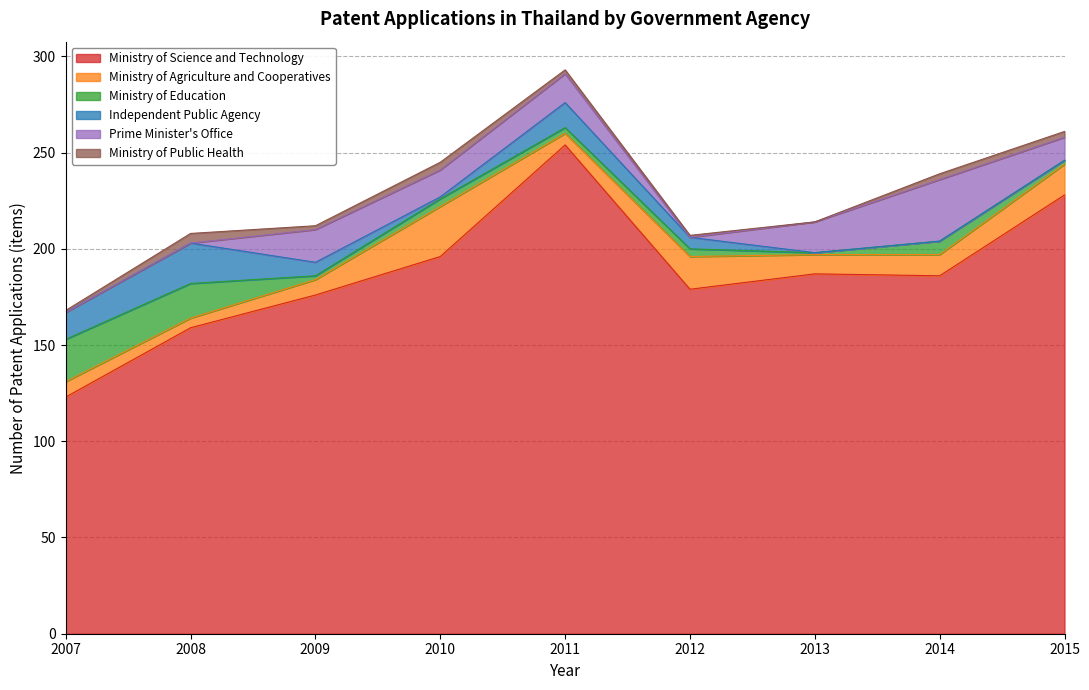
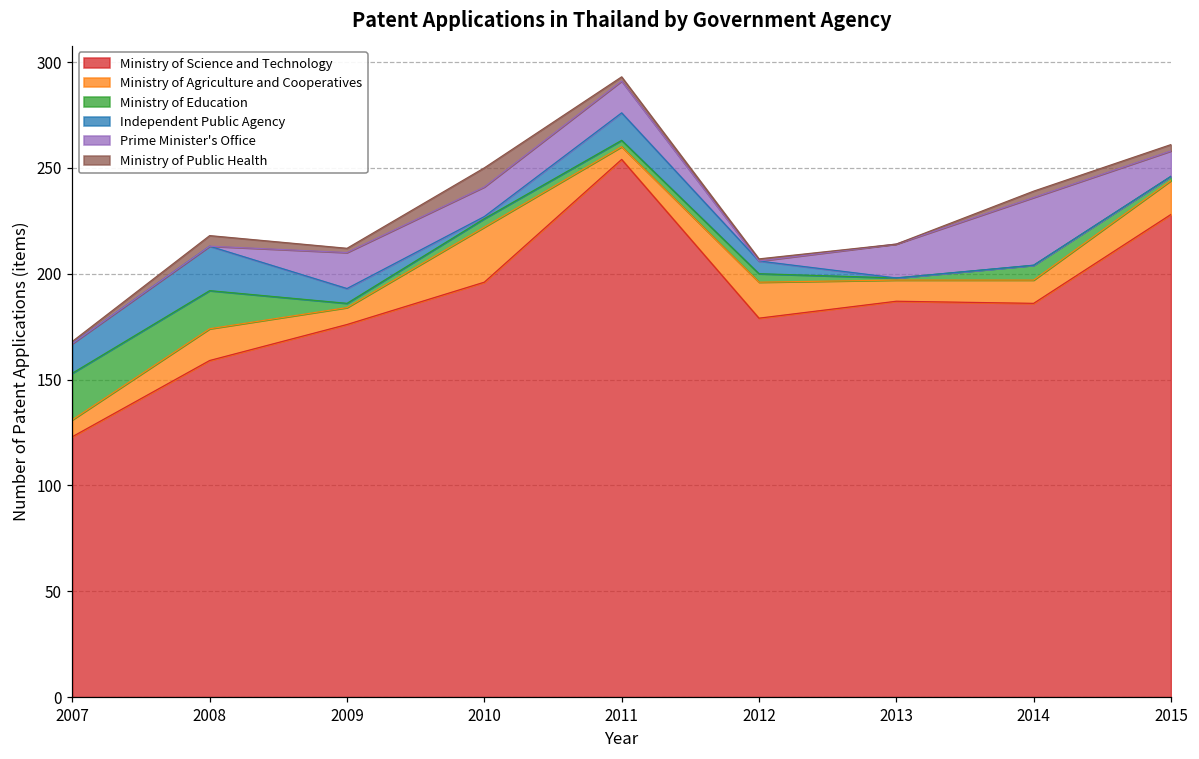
  {
    "Ministry of Science and Technology": {
      "2007": 123,
      "2008": 159,
      "2009": 176,
      "2010": 196,
      "2011": 254,
      "2012": 179,
      "2013": 187,
      "2014": 186,
      "2015": 228
    },
    "Ministry of Agriculture and Cooperatives": {
      "2007": 8,
-     "2008": 5,
+     "2008": 15,
      "2009": 8,
      "2010": 26,
      "2011": 6,
      "2012": 17,
      "2014": 11,
      "2015": 16
    },
    "Ministry of Education": {
      "2007": 22,
      "2008": 18,
      "2009": 2,
      "2011": 3,
      "2012": 4
    },
    "Independent Public Agency": {
      "2009": 7,
      "2011": 13
    },
    "Prime Minister's Office": {
      "2009": 17,
      "2010": 14,
      "2011": 15,
      "2014": 32,
      "2015": 12
    },
    "Ministry of Public Health": {
      "2008": 5,
      "2009": 2,
-     "2010": 4,
+     "2010": 9,
      "2011": 2,
      "2014": 3,
      "2015": 3
    }
  }
